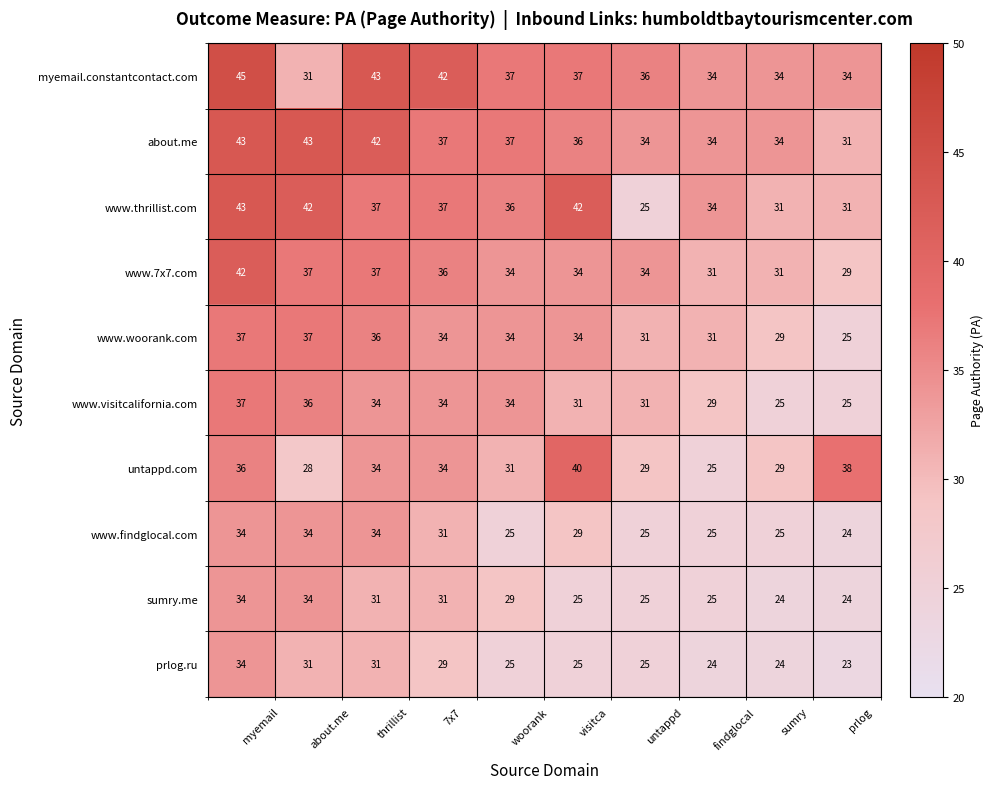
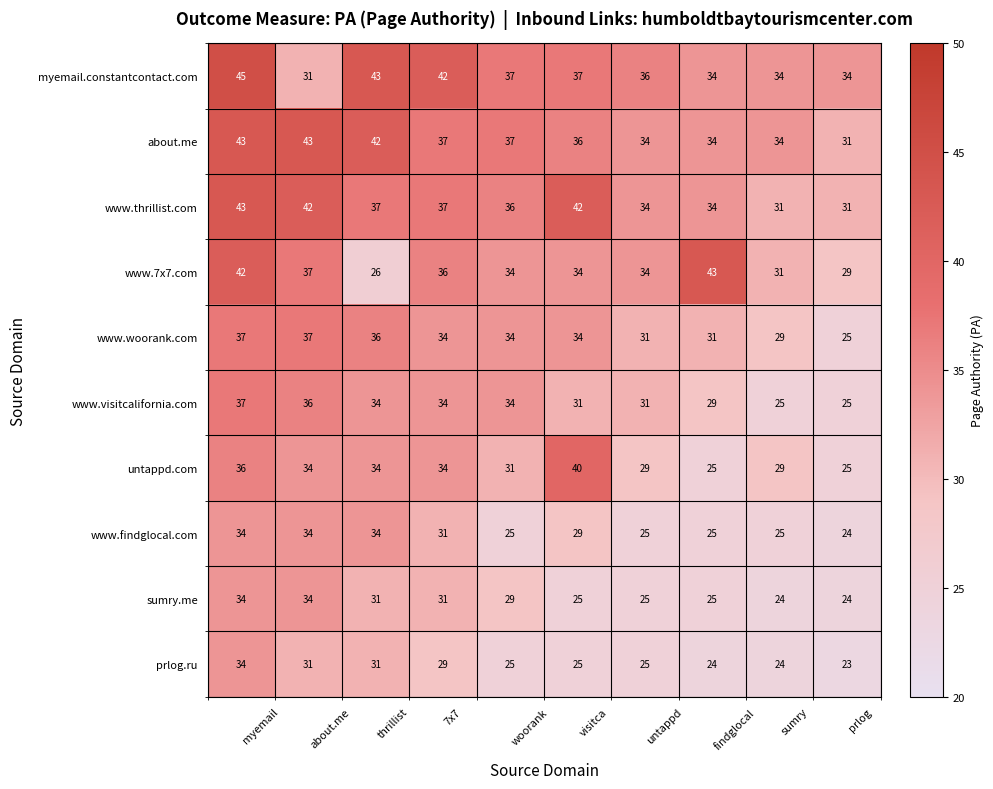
  {
    "myemail.constantcontact.com": {
      "myemail": 45,
      "about.me": 31,
      "thrillist": 43,
      "7x7": 42,
      "woorank": 37,
      "visitca": 37,
      "untappd": 36,
      "findglocal": 34,
      "sumry": 34,
      "prlog": 34
    },
    "about.me": {
      "myemail": 43,
      "about.me": 43,
      "thrillist": 42,
      "7x7": 37,
      "woorank": 37,
      "visitca": 36,
      "untappd": 34,
      "findglocal": 34,
      "sumry": 34,
      "prlog": 31
    },
    "www.thrillist.com": {
      "myemail": 43,
      "about.me": 42,
      "thrillist": 37,
      "7x7": 37,
      "woorank": 36,
      "visitca": 42,
-     "untappd": 25,
+     "untappd": 34,
      "findglocal": 34,
      "sumry": 31,
      "prlog": 31
    },
    "www.7x7.com": {
      "myemail": 42,
      "about.me": 37,
-     "thrillist": 37,
+     "thrillist": 26,
      "7x7": 36,
      "woorank": 34,
      "visitca": 34,
      "untappd": 34,
-     "findglocal": 31,
+     "findglocal": 43,
      "sumry": 31,
      "prlog": 29
    },
    "www.woorank.com": {
      "myemail": 37,
      "about.me": 37,
      "thrillist": 36,
      "7x7": 34,
      "woorank": 34,
      "visitca": 34,
      "untappd": 31,
      "findglocal": 31,
      "sumry": 29,
      "prlog": 25
    },
    "www.visitcalifornia.com": {
      "myemail": 37,
      "about.me": 36,
      "thrillist": 34,
      "7x7": 34,
      "woorank": 34,
      "visitca": 31,
      "untappd": 31,
      "findglocal": 29,
      "sumry": 25,
      "prlog": 25
    },
    "untappd.com": {
      "myemail": 36,
-     "about.me": 28,
+     "about.me": 34,
      "thrillist": 34,
      "7x7": 34,
      "woorank": 31,
      "visitca": 40,
      "untappd": 29,
      "findglocal": 25,
      "sumry": 29,
-     "prlog": 38
+     "prlog": 25
    },
    "www.findglocal.com": {
      "myemail": 34,
      "about.me": 34,
      "thrillist": 34,
      "7x7": 31,
      "woorank": 25,
      "visitca": 29,
      "untappd": 25,
      "findglocal": 25,
      "sumry": 25,
      "prlog": 24
    },
    "sumry.me": {
      "myemail": 34,
      "about.me": 34,
      "thrillist": 31,
      "7x7": 31,
      "woorank": 29,
      "visitca": 25,
      "untappd": 25,
      "findglocal": 25,
      "sumry": 24,
      "prlog": 24
    },
    "prlog.ru": {
      "myemail": 34,
      "about.me": 31,
      "thrillist": 31,
      "7x7": 29,
      "woorank": 25,
      "visitca": 25,
      "untappd": 25,
      "findglocal": 24,
      "sumry": 24,
      "prlog": 23
    }
  }
